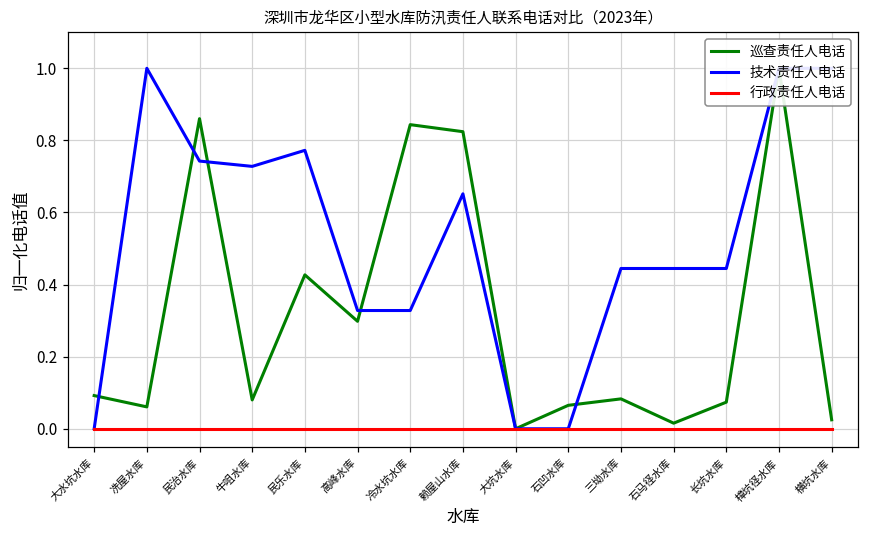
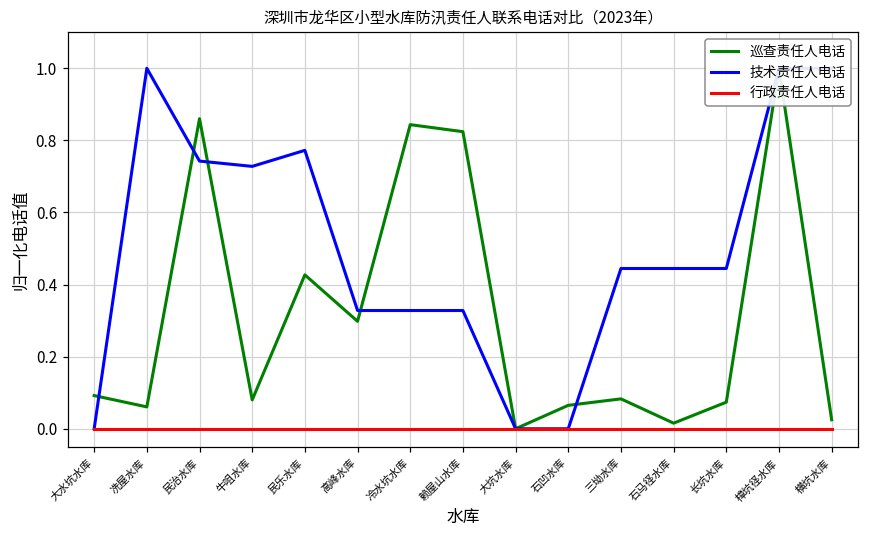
  {
    "巡查责任人电话": {
      "大水坑水库": 0.09,
      "冼屋水库": 0.06,
      "民治水库": 0.86,
      "牛咀水库": 0.08,
      "民乐水库": 0.43,
      "高峰水库": 0.30,
      "冷水坑水库": 0.84,
      "赖屋山水库": 0.82,
      "石凹水库": 0.07,
      "三坳水库": 0.08,
      "石马径水库": 0.02,
      "长坑水库": 0.07,
      "横坑水库": 0.02
    },
    "技术责任人电话": {
      "冼屋水库": 1.00,
      "民治水库": 0.74,
      "牛咀水库": 0.73,
      "民乐水库": 0.77,
      "高峰水库": 0.33,
      "冷水坑水库": 0.33,
-     "赖屋山水库": 0.65,
+     "赖屋山水库": 0.33,
      "三坳水库": 0.44,
      "石马径水库": 0.44,
      "长坑水库": 0.44
    },
    "行政责任人电话": {
      "冼屋水库": 0.00,
      "民治水库": 0.00,
      "牛咀水库": 0.00,
      "民乐水库": 0.00,
      "高峰水库": 0.00,
      "冷水坑水库": 0.00,
      "赖屋山水库": 0.00,
      "三坳水库": 0.00,
      "石马径水库": 0.00,
      "长坑水库": 0.00,
      "樟坑径水库": 0.00,
      "横坑水库": 0.00
    }
  }
